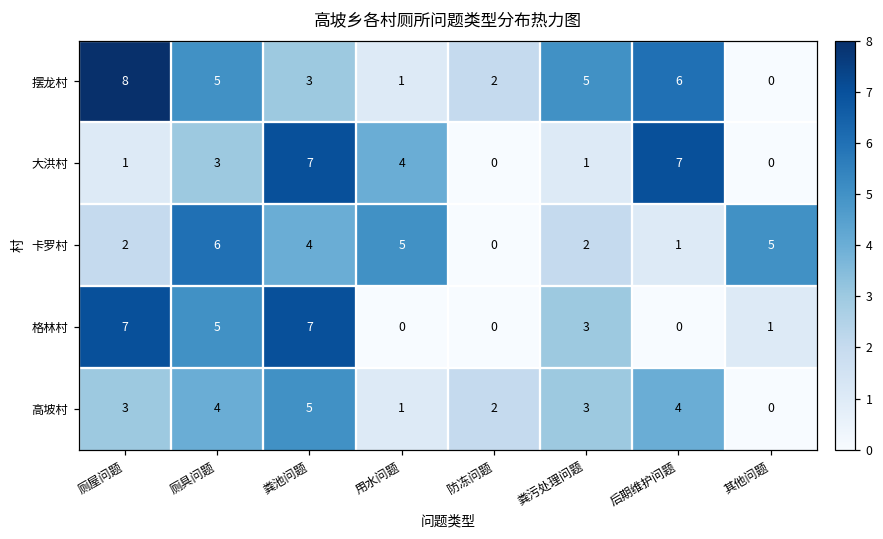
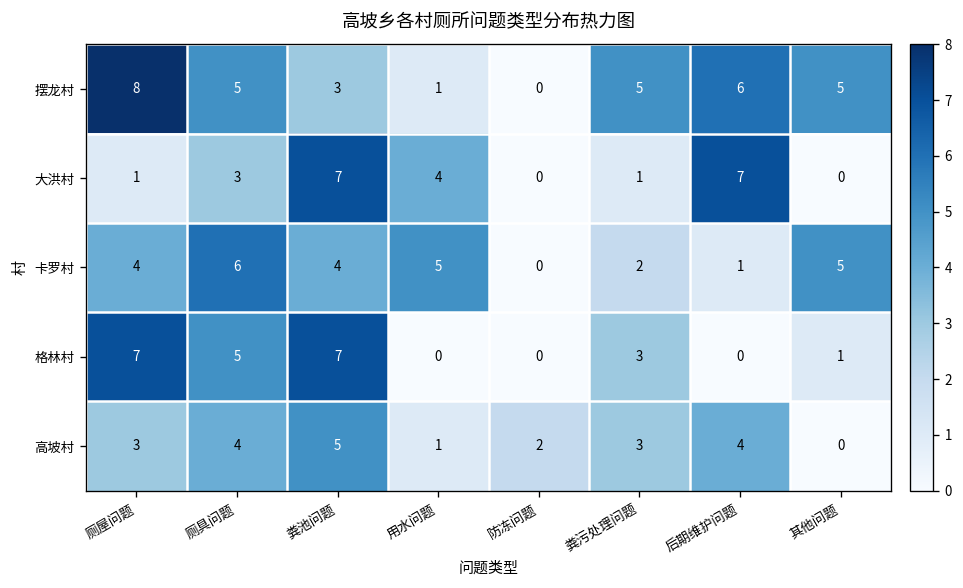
  {
    "摆龙村": {
      "厕屋问题": 8,
      "厕具问题": 5,
      "粪池问题": 3,
      "用水问题": 1,
-     "防冻问题": 2,
+     "防冻问题": 0,
      "粪污处理问题": 5,
      "后期维护问题": 6,
-     "其他问题": 0
+     "其他问题": 5
    },
    "大洪村": {
      "厕屋问题": 1,
      "厕具问题": 3,
      "粪池问题": 7,
      "用水问题": 4,
      "防冻问题": 0,
      "粪污处理问题": 1,
      "后期维护问题": 7,
      "其他问题": 0
    },
    "卡罗村": {
-     "厕屋问题": 2,
+     "厕屋问题": 4,
      "厕具问题": 6,
      "粪池问题": 4,
      "用水问题": 5,
      "防冻问题": 0,
      "粪污处理问题": 2,
      "后期维护问题": 1,
      "其他问题": 5
    },
    "格林村": {
      "厕屋问题": 7,
      "厕具问题": 5,
      "粪池问题": 7,
      "用水问题": 0,
      "防冻问题": 0,
      "粪污处理问题": 3,
      "后期维护问题": 0,
      "其他问题": 1
    },
    "高坡村": {
      "厕屋问题": 3,
      "厕具问题": 4,
      "粪池问题": 5,
      "用水问题": 1,
      "防冻问题": 2,
      "粪污处理问题": 3,
      "后期维护问题": 4,
      "其他问题": 0
    }
  }
